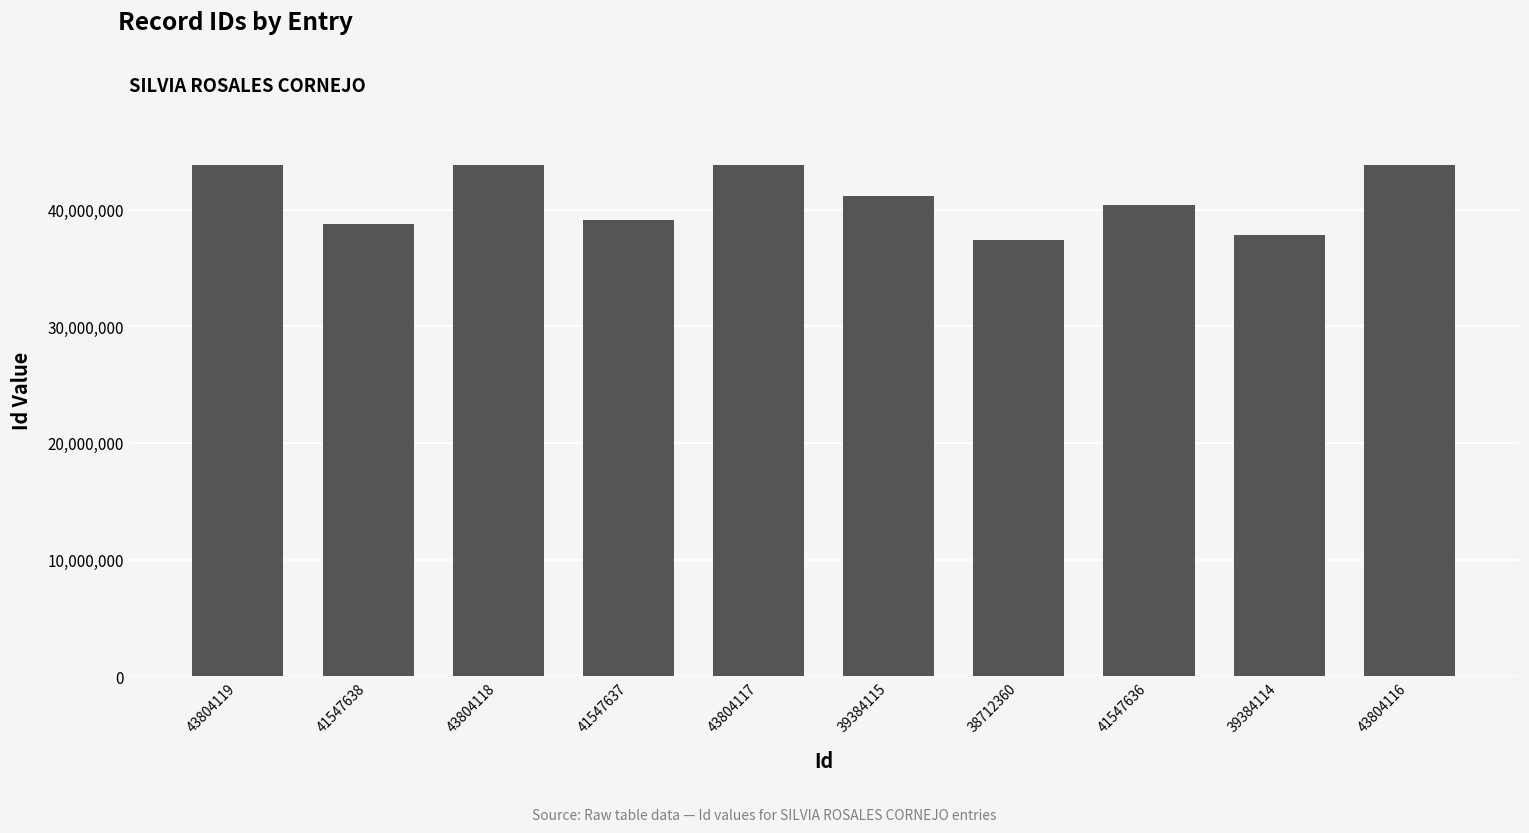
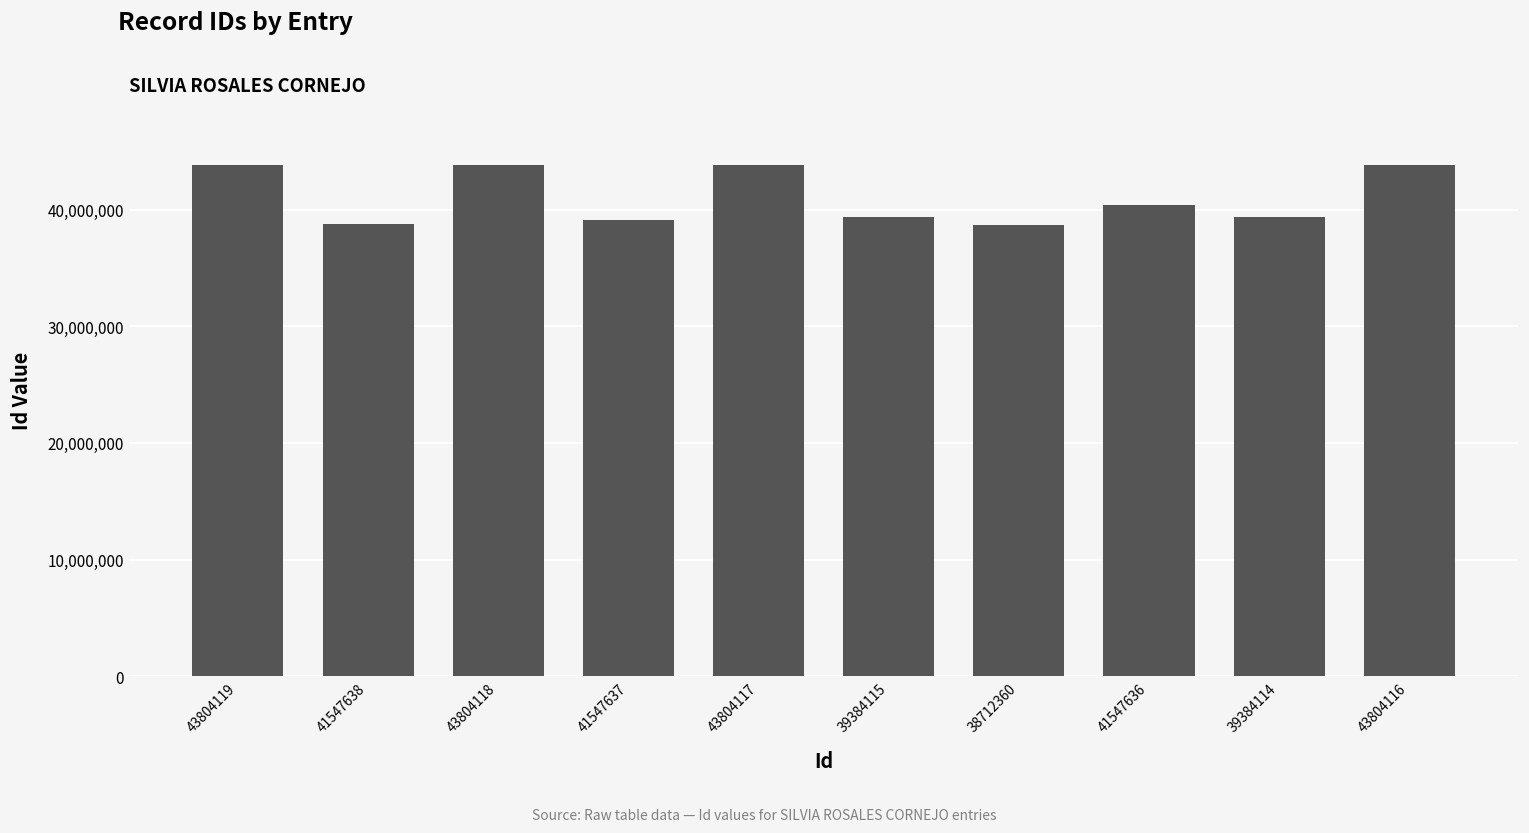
  {
    "43804119": "43,800,000",
    "41547638": "38,800,000",
    "43804118": "43,800,000",
    "41547637": "39,100,000",
    "43804117": "43,800,000",
-   "39384115": "41,100,000",
-   "38712360": "37,400,000",
+   "39384115": "39,400,000",
+   "38712360": "38,700,000",
    "41547636": "40,400,000",
-   "39384114": "37,800,000",
+   "39384114": "39,400,000",
    "43804116": "43,800,000"
  }
